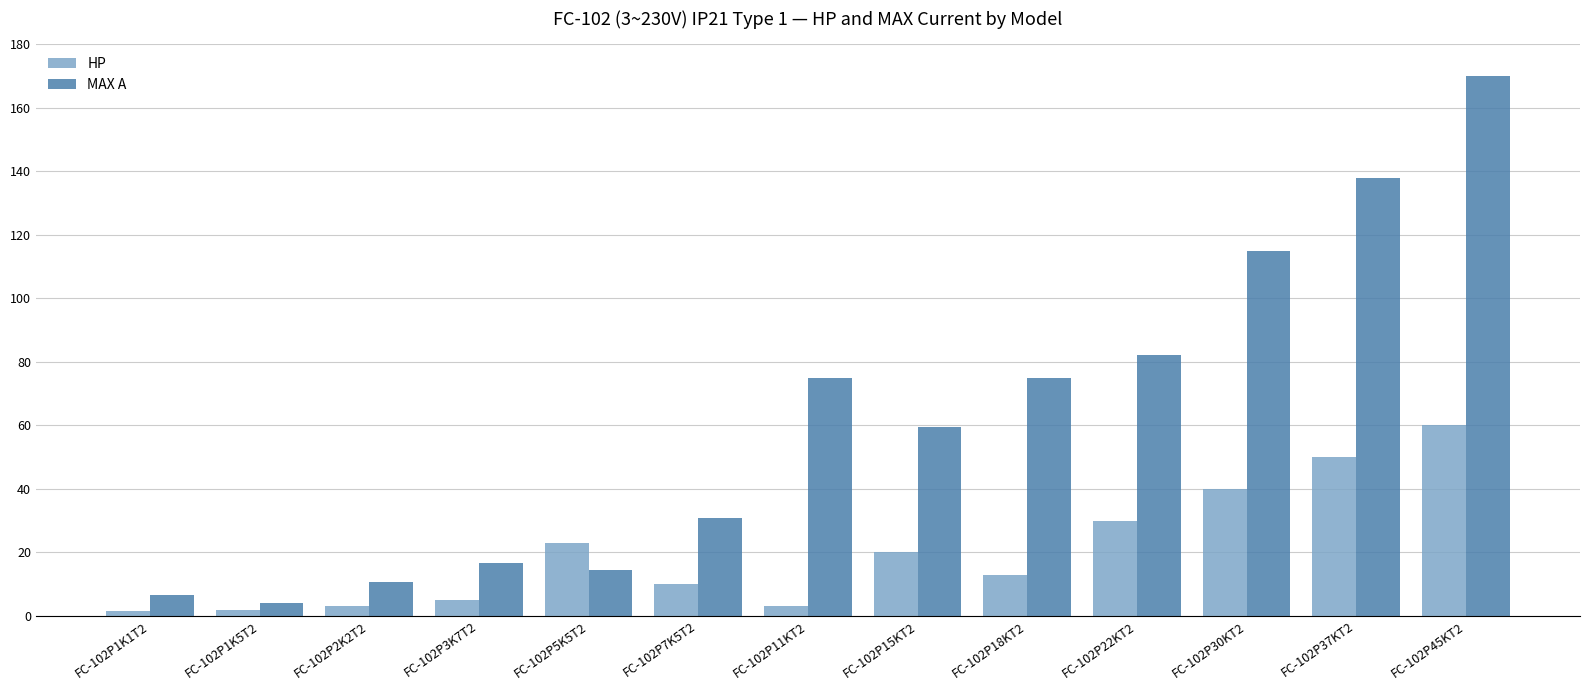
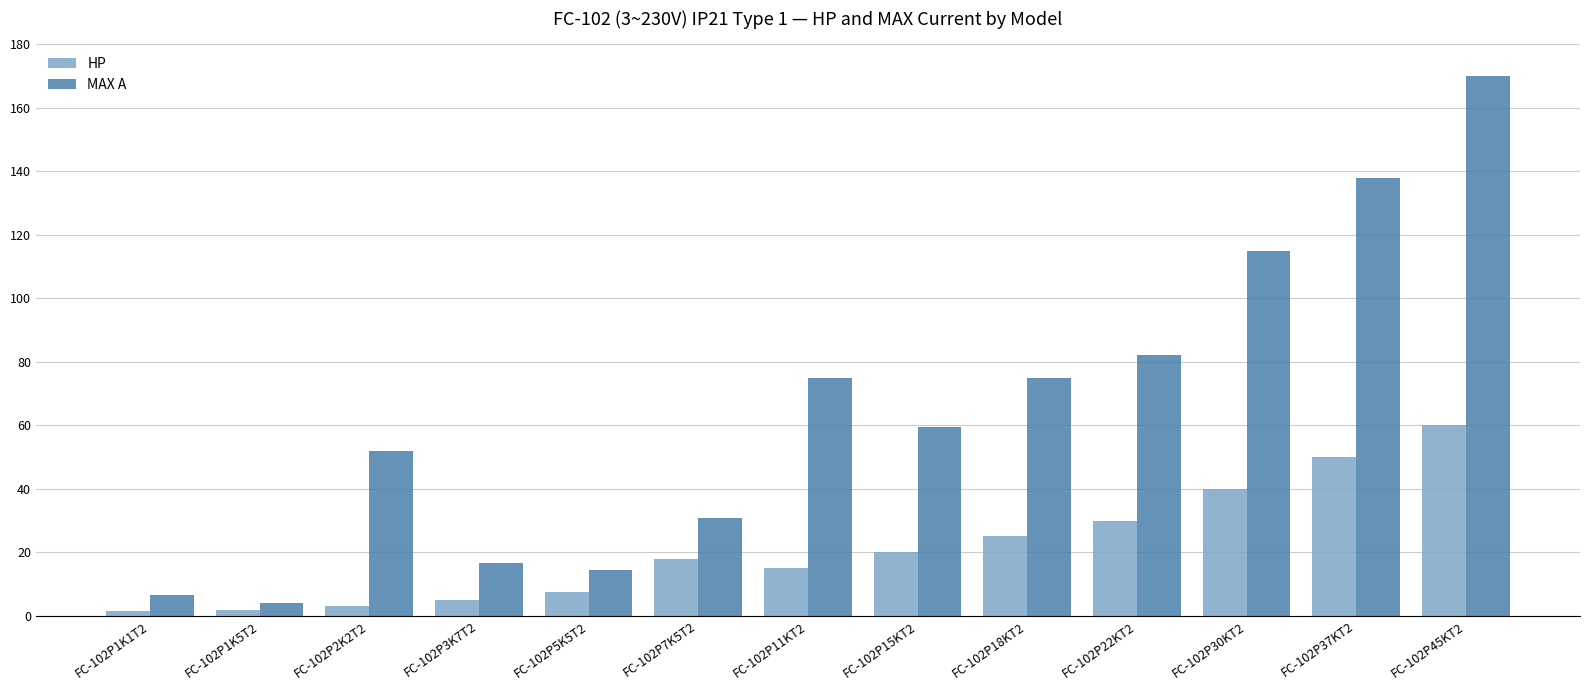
  {
    "HP": {
      "FC-102P1K1T2": 2,
      "FC-102P1K5T2": 2,
      "FC-102P2K2T2": 3,
      "FC-102P3K7T2": 5,
-     "FC-102P5K5T2": 23,
-     "FC-102P7K5T2": 10,
-     "FC-102P11KT2": 3,
+     "FC-102P5K5T2": 8,
+     "FC-102P7K5T2": 18,
+     "FC-102P11KT2": 15,
      "FC-102P15KT2": 20,
-     "FC-102P18KT2": 13,
+     "FC-102P18KT2": 25,
      "FC-102P22KT2": 30,
      "FC-102P30KT2": 40,
      "FC-102P37KT2": 50,
      "FC-102P45KT2": 60
    },
    "MAX A": {
      "FC-102P1K1T2": 7,
      "FC-102P1K5T2": 4,
-     "FC-102P2K2T2": 11,
+     "FC-102P2K2T2": 52,
      "FC-102P3K7T2": 17,
      "FC-102P5K5T2": 14,
      "FC-102P7K5T2": 31,
      "FC-102P11KT2": 75,
      "FC-102P15KT2": 59,
      "FC-102P18KT2": 75,
      "FC-102P22KT2": 82,
      "FC-102P30KT2": 115,
      "FC-102P37KT2": 138,
      "FC-102P45KT2": 170
    }
  }
